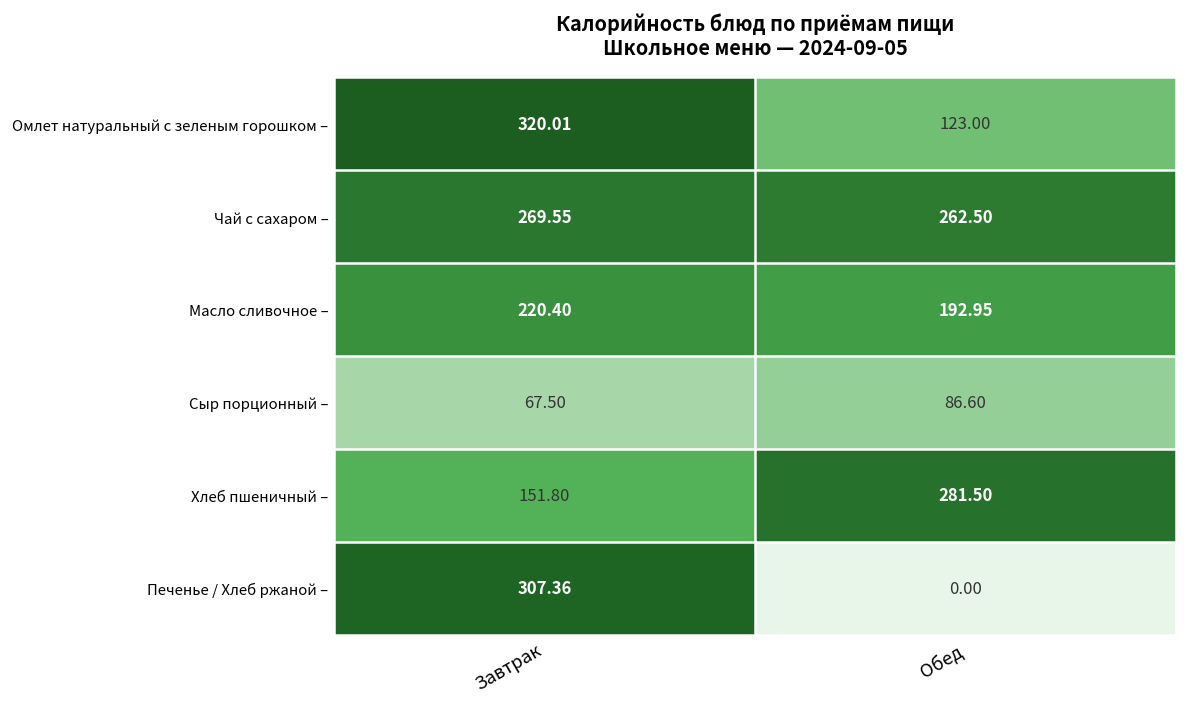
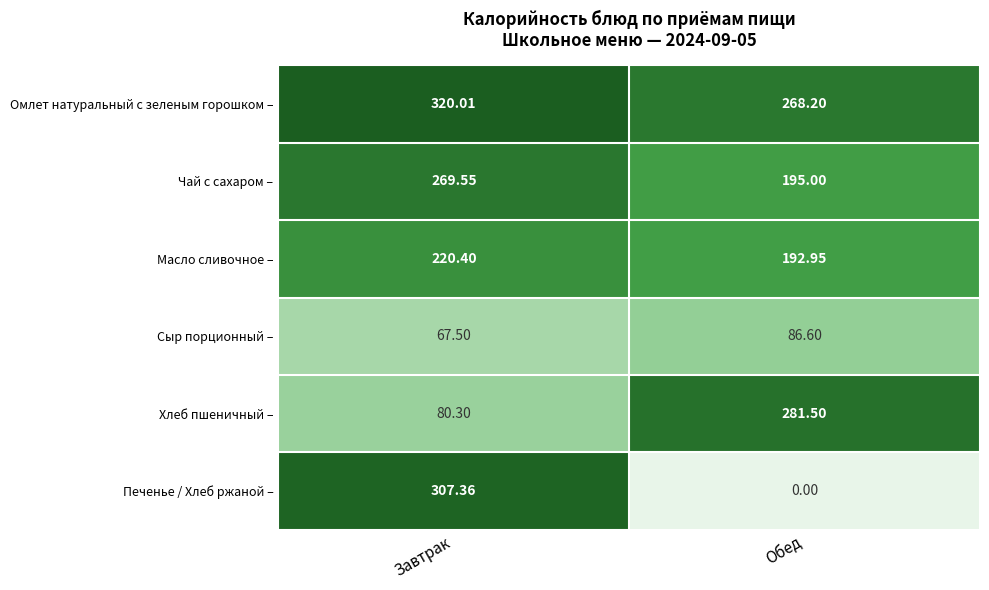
  {
    "Омлет натуральный с зеленым горошком –": {
      "Завтрак": 320.01,
-     "Обед": 123.00
+     "Обед": 268.20
    },
    "Чай с сахаром –": {
      "Завтрак": 269.55,
-     "Обед": 262.50
+     "Обед": 195.00
    },
    "Масло сливочное –": {
      "Завтрак": 220.40,
      "Обед": 192.95
    },
    "Сыр порционный –": {
      "Завтрак": 67.50,
      "Обед": 86.60
    },
    "Хлеб пшеничный –": {
-     "Завтрак": 151.80,
+     "Завтрак": 80.30,
      "Обед": 281.50
    },
    "Печенье / Хлеб ржаной –": {
      "Завтрак": 307.36,
      "Обед": 0.00
    }
  }
